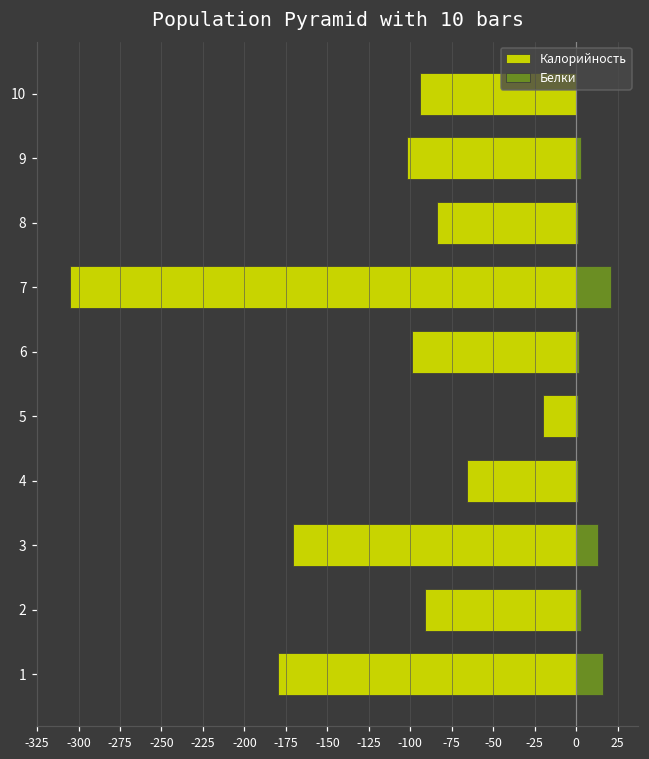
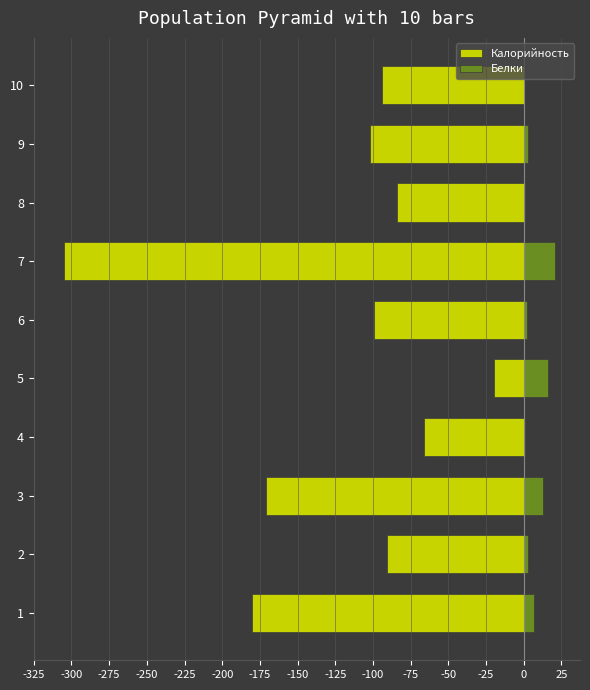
  {
    "Калорийность": {
      "10": -94,
      "9": -102,
      "8": -84,
      "7": -305,
      "6": -99,
      "5": -20,
      "4": -66,
      "3": -171,
      "2": -91,
      "1": -180
    },
    "Белки": {
      "10": 0,
      "9": 3,
      "7": 21,
      "6": 2,
-     "5": 1,
+     "5": 16,
      "3": 13,
      "2": 3,
-     "1": 16
+     "1": 7
    }
  }
